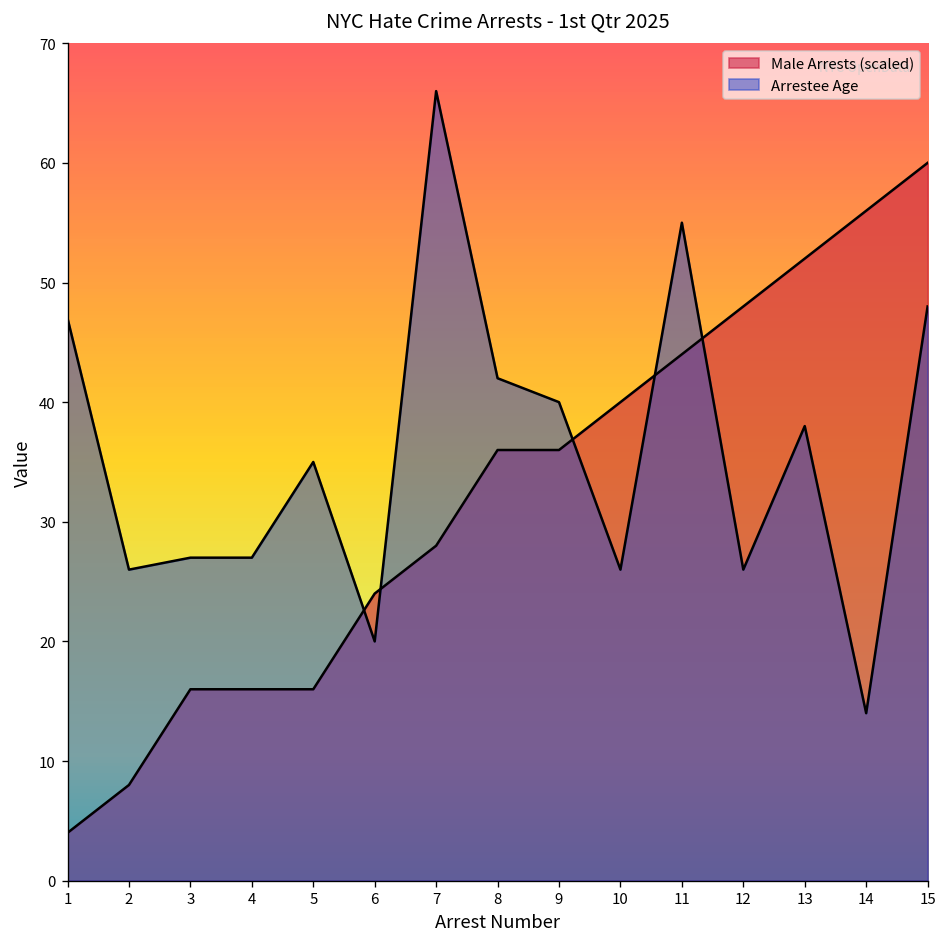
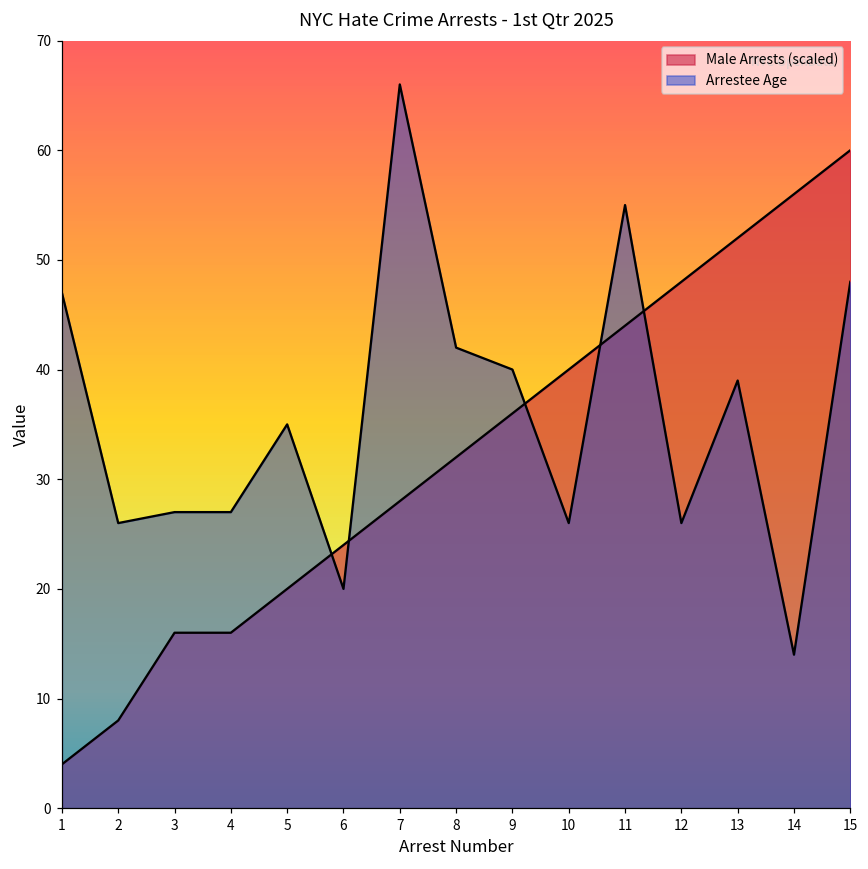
  {
    "Male Arrests (scaled)": {
      "1": 4,
      "2": 8,
      "3": 16,
      "4": 16,
-     "5": 16,
+     "5": 20,
      "6": 24,
      "7": 28,
-     "8": 36,
+     "8": 32,
      "9": 36,
      "10": 40,
      "11": 44,
      "12": 48,
      "13": 52,
      "14": 56,
      "15": 60
    },
    "Arrestee Age": {
      "1": 47,
      "2": 26,
      "3": 27,
      "4": 27,
      "5": 35,
      "6": 20,
      "7": 66,
      "8": 42,
      "9": 40,
      "10": 26,
      "11": 55,
      "12": 26,
-     "13": 38,
+     "13": 39,
      "14": 14,
      "15": 48
    }
  }
